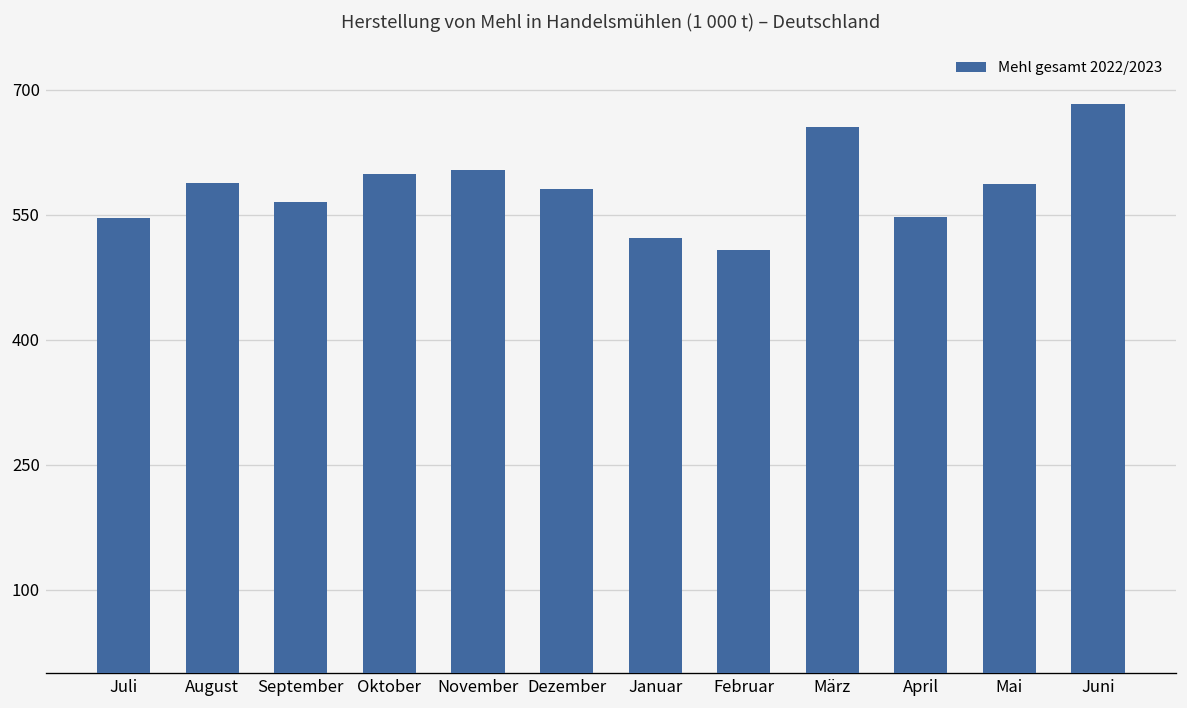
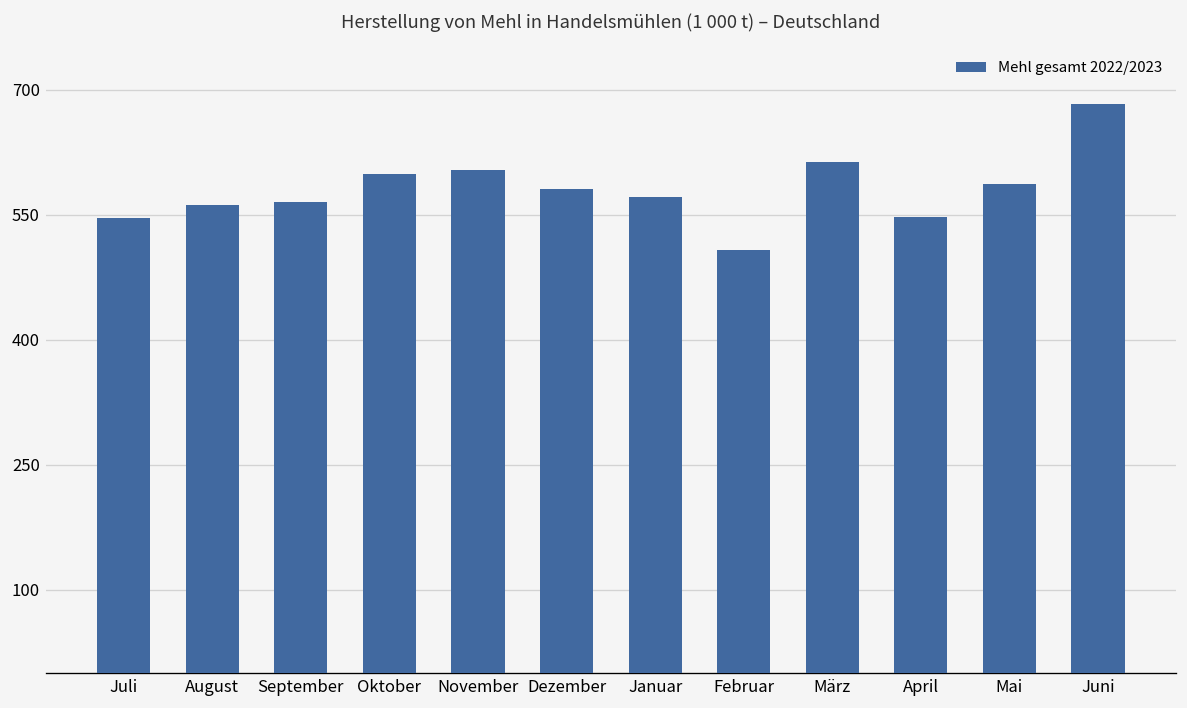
  {
    "Juli": 550,
-   "August": 590,
+   "August": 560,
    "September": 560,
    "Oktober": 600,
    "November": 600,
    "Dezember": 580,
-   "Januar": 520,
+   "Januar": 570,
    "Februar": 510,
-   "März": 650,
+   "März": 610,
    "April": 550,
    "Mai": 590,
    "Juni": 680
  }
